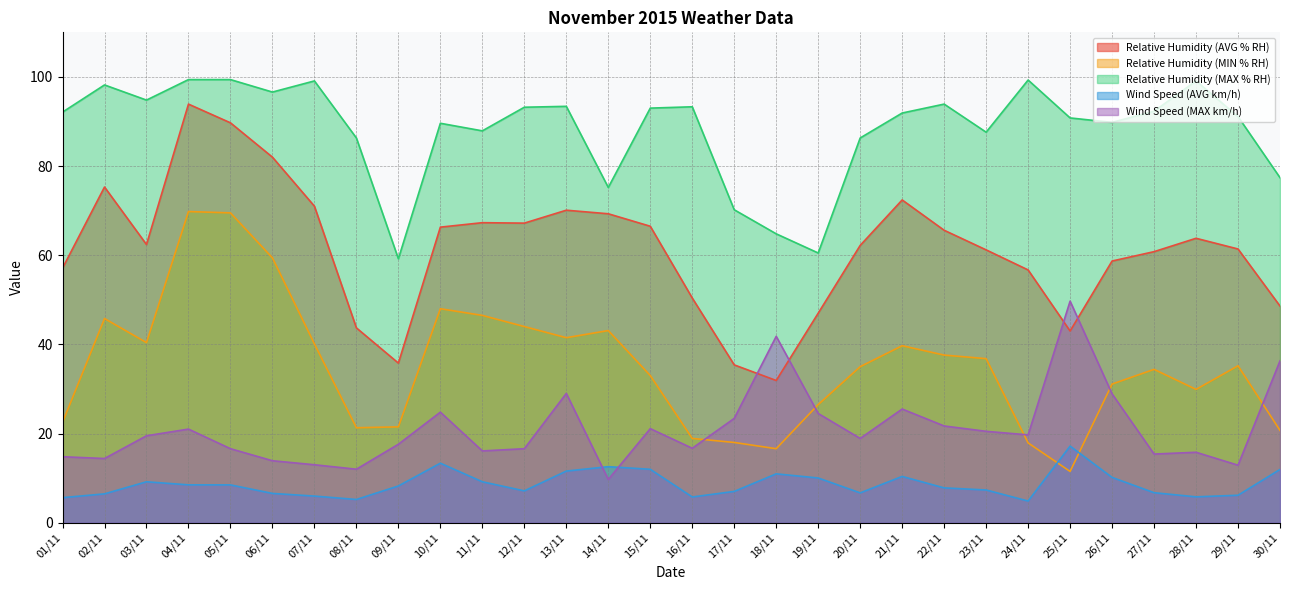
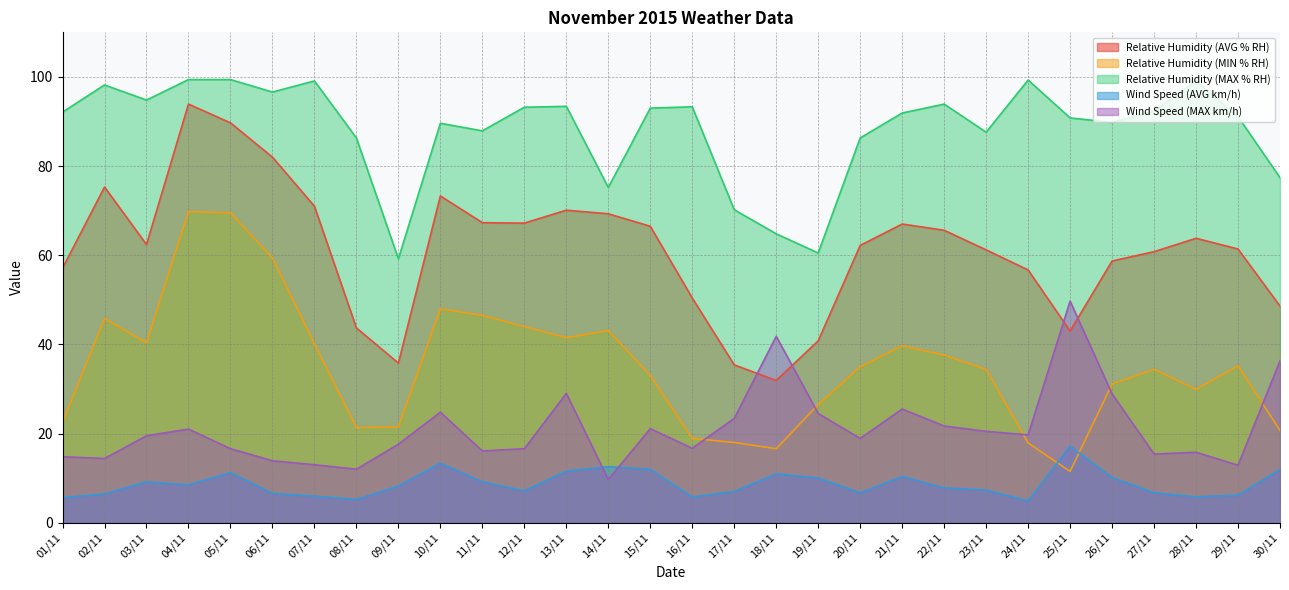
  {
    "Relative Humidity (AVG % RH)": {
      "01/11": 57,
      "02/11": 75,
      "03/11": 62,
      "04/11": 94,
      "05/11": 90,
      "06/11": 82,
      "07/11": 71,
      "08/11": 44,
      "09/11": 36,
-     "10/11": 66,
+     "10/11": 73,
      "11/11": 67,
      "12/11": 67,
      "13/11": 70,
      "14/11": 69,
      "15/11": 67,
      "16/11": 50,
      "17/11": 35,
      "18/11": 32,
-     "19/11": 47,
+     "19/11": 41,
      "20/11": 62,
-     "21/11": 72,
+     "21/11": 67,
      "22/11": 66,
      "23/11": 61,
      "24/11": 57,
      "25/11": 43,
      "26/11": 59,
      "27/11": 61,
      "28/11": 64,
      "29/11": 61,
      "30/11": 49
    },
    "Relative Humidity (MIN % RH)": {
      "01/11": 23,
      "02/11": 46,
      "03/11": 40,
      "04/11": 70,
      "05/11": 70,
      "06/11": 59,
      "07/11": 40,
      "08/11": 21,
      "09/11": 22,
      "10/11": 48,
      "11/11": 47,
      "12/11": 44,
      "13/11": 42,
      "14/11": 43,
      "15/11": 33,
      "16/11": 19,
      "17/11": 18,
      "18/11": 17,
      "19/11": 27,
      "20/11": 35,
      "21/11": 40,
      "22/11": 38,
-     "23/11": 37,
+     "23/11": 34,
      "24/11": 18,
      "25/11": 12,
      "26/11": 31,
      "27/11": 34,
      "28/11": 30,
      "29/11": 35,
      "30/11": 21
    },
    "Relative Humidity (MAX % RH)": {
      "01/11": 92,
      "02/11": 98,
      "03/11": 95,
      "04/11": 99,
      "05/11": 99,
      "06/11": 97,
      "07/11": 99,
      "08/11": 86,
      "09/11": 59,
      "10/11": 90,
      "11/11": 88,
      "12/11": 93,
      "13/11": 93,
      "14/11": 75,
      "15/11": 93,
      "16/11": 93,
      "17/11": 70,
      "18/11": 65,
      "19/11": 61,
      "20/11": 86,
      "21/11": 92,
      "22/11": 94,
      "23/11": 88,
      "24/11": 99,
      "25/11": 91,
      "26/11": 90,
      "30/11": 77
    },
    "Wind Speed (AVG km/h)": {
      "01/11": 6,
      "02/11": 6,
      "03/11": 9,
      "04/11": 8,
-     "05/11": 8,
+     "05/11": 11,
      "06/11": 7,
      "07/11": 6,
      "08/11": 5,
      "09/11": 8,
      "10/11": 13,
      "11/11": 9,
      "12/11": 7,
      "13/11": 12,
      "14/11": 13,
      "15/11": 12,
      "16/11": 6,
      "17/11": 7,
      "18/11": 11,
      "19/11": 10,
      "20/11": 7,
      "21/11": 10,
      "22/11": 8,
      "23/11": 7,
      "24/11": 5,
      "25/11": 17,
      "26/11": 10,
      "27/11": 7,
      "28/11": 6,
      "29/11": 6,
      "30/11": 12
    },
    "Wind Speed (MAX km/h)": {
      "01/11": 15,
      "02/11": 14,
      "03/11": 20,
      "04/11": 21,
      "05/11": 17,
      "06/11": 14,
      "07/11": 13,
      "08/11": 12,
      "09/11": 18,
      "10/11": 25,
      "11/11": 16,
      "12/11": 17,
      "13/11": 29,
      "14/11": 10,
      "15/11": 21,
      "16/11": 17,
      "17/11": 23,
      "18/11": 42,
      "19/11": 25,
      "20/11": 19,
      "21/11": 26,
      "22/11": 22,
      "23/11": 21,
      "24/11": 20,
      "25/11": 50,
      "26/11": 29,
      "27/11": 15,
      "28/11": 16,
      "29/11": 13,
      "30/11": 36
    }
  }
